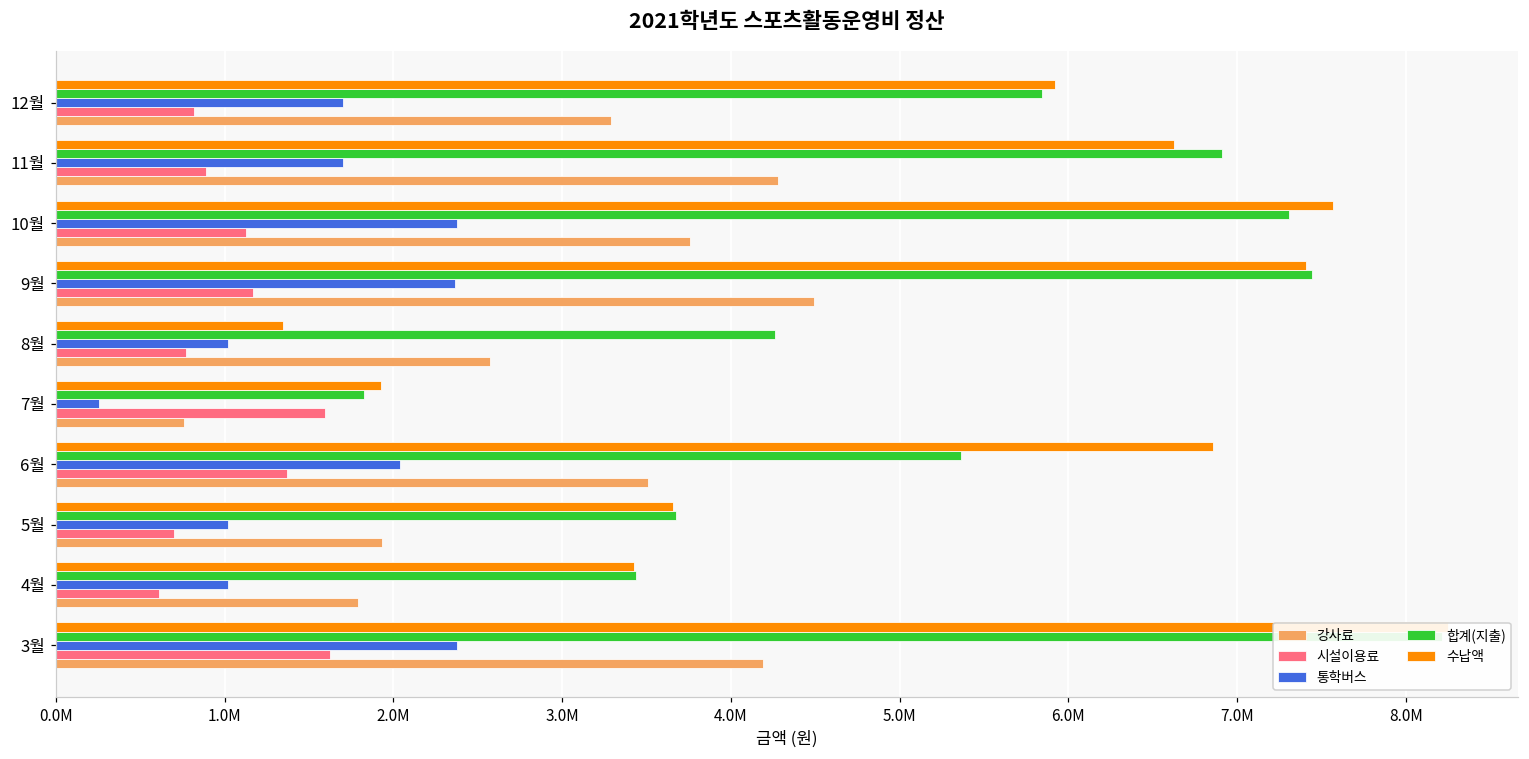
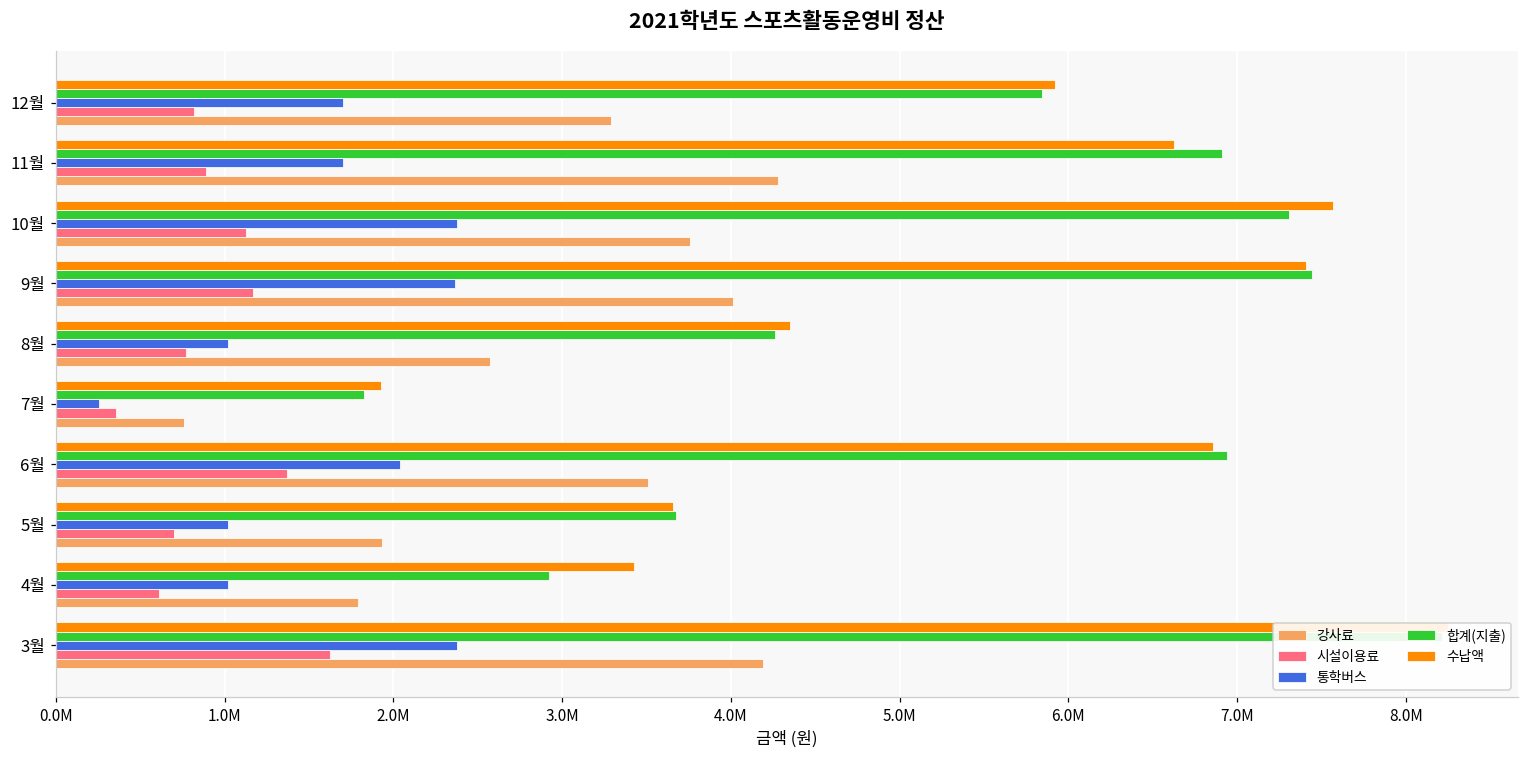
  {
    "강사료": {
      "12월": 3290000,
      "11월": 4280000,
      "10월": 3760000,
-     "9월": 4490000,
+     "9월": 4010000,
      "8월": 2570000,
      "7월": 760000,
      "6월": 3510000,
      "5월": 1930000,
      "4월": 1790000,
      "3월": 4190000
    },
    "시설이용료": {
      "12월": 820000,
      "11월": 890000,
      "10월": 1130000,
      "9월": 1170000,
      "8월": 770000,
-     "7월": 1590000,
+     "7월": 350000,
      "6월": 1370000,
      "5월": 700000,
      "4월": 610000,
      "3월": 1620000
    },
    "통학버스": {
      "12월": 1700000,
      "11월": 1700000,
      "10월": 2380000,
      "9월": 2370000,
      "8월": 1020000,
      "7월": 260000,
      "6월": 2040000,
      "5월": 1020000,
      "4월": 1020000,
      "3월": 2380000
    },
    "합계(지출)": {
      "12월": 5850000,
      "11월": 6910000,
      "10월": 7310000,
      "9월": 7440000,
      "8월": 4260000,
      "7월": 1820000,
-     "6월": 5360000,
+     "6월": 6940000,
      "5월": 3670000,
-     "4월": 3440000
+     "4월": 2930000
    },
    "수납액": {
      "12월": 5920000,
      "11월": 6620000,
      "10월": 7570000,
      "9월": 7410000,
-     "8월": 1340000,
+     "8월": 4350000,
      "7월": 1920000,
      "6월": 6860000,
      "5월": 3650000,
      "4월": 3430000
    }
  }
